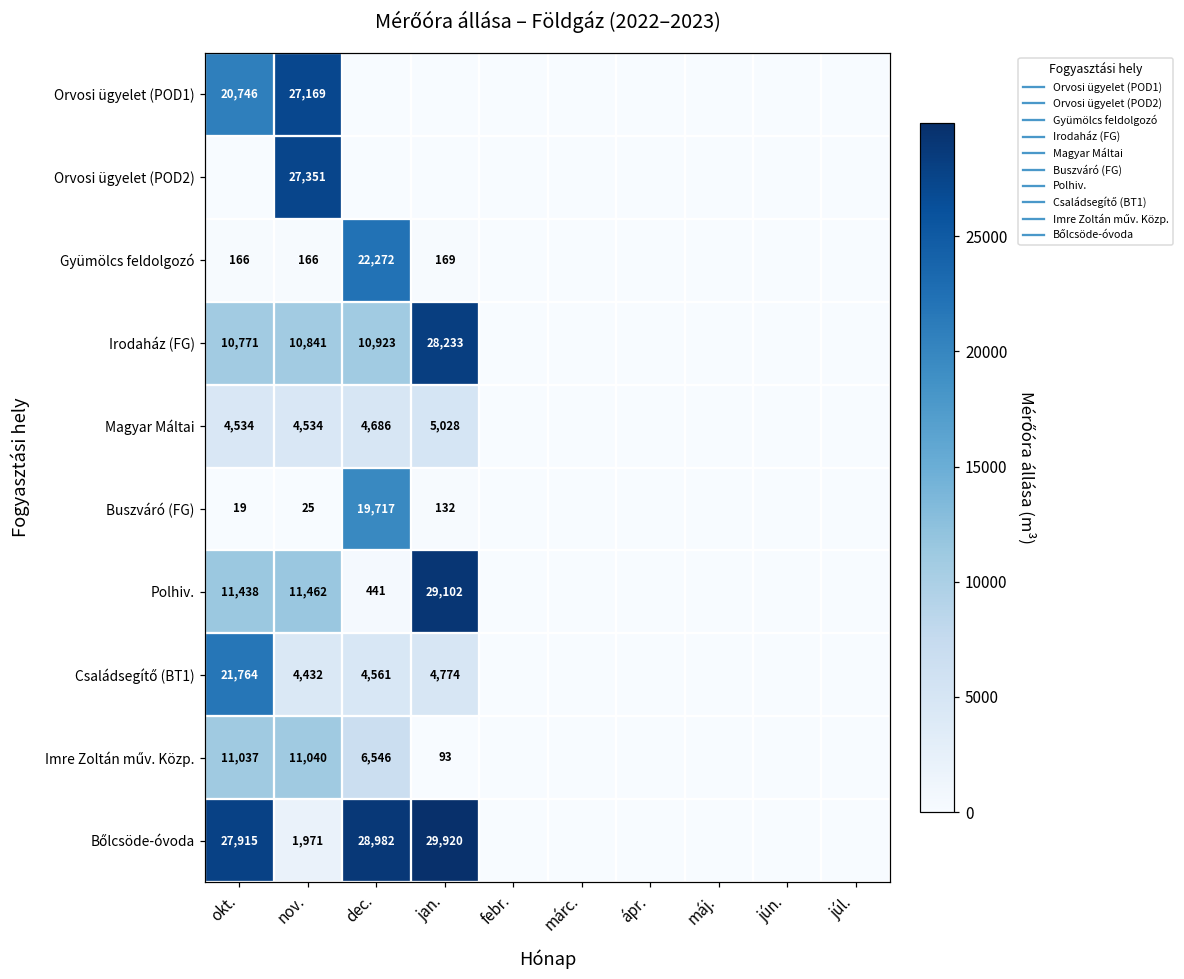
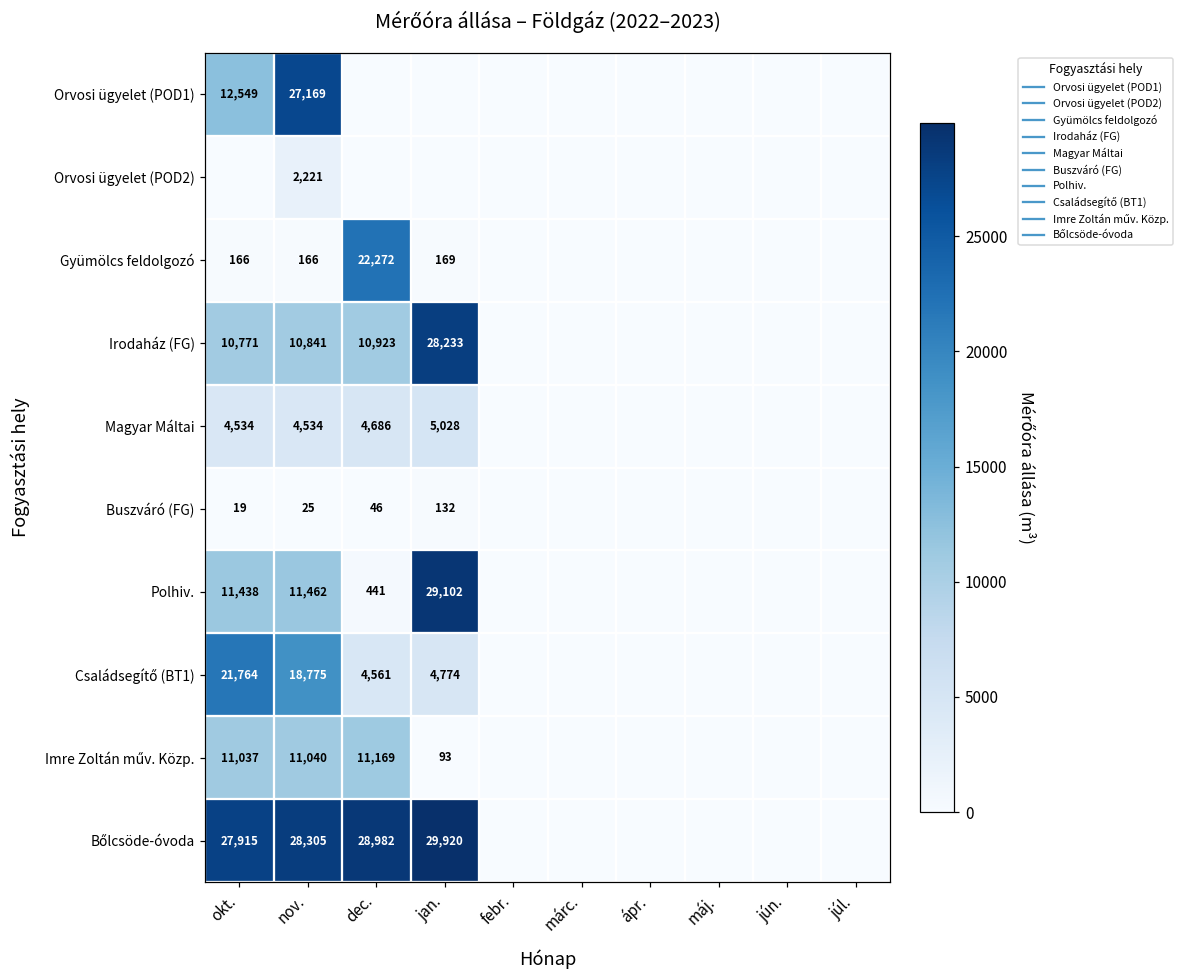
  {
    "Orvosi ügyelet (POD1)": {
-     "okt.": "20,746",
+     "okt.": "12,549",
      "nov.": "27,169"
    },
    "Orvosi ügyelet (POD2)": {
-     "nov.": "27,351"
+     "nov.": "2,221"
    },
    "Gyümölcs feldolgozó": {
      "okt.": "166",
      "nov.": "166",
      "dec.": "22,272",
      "jan.": "169"
    },
    "Irodaház (FG)": {
      "okt.": "10,771",
      "nov.": "10,841",
      "dec.": "10,923",
      "jan.": "28,233"
    },
    "Magyar Máltai": {
      "okt.": "4,534",
      "nov.": "4,534",
      "dec.": "4,686",
      "jan.": "5,028"
    },
    "Buszváró (FG)": {
      "okt.": "19",
      "nov.": "25",
-     "dec.": "19,717",
+     "dec.": "46",
      "jan.": "132"
    },
    "Polhiv.": {
      "okt.": "11,438",
      "nov.": "11,462",
      "dec.": "441",
      "jan.": "29,102"
    },
    "Családsegítő (BT1)": {
      "okt.": "21,764",
-     "nov.": "4,432",
+     "nov.": "18,775",
      "dec.": "4,561",
      "jan.": "4,774"
    },
    "Imre Zoltán műv. Közp.": {
      "okt.": "11,037",
      "nov.": "11,040",
-     "dec.": "6,546",
+     "dec.": "11,169",
      "jan.": "93"
    },
    "Bőlcsöde-óvoda": {
      "okt.": "27,915",
-     "nov.": "1,971",
+     "nov.": "28,305",
      "dec.": "28,982",
      "jan.": "29,920"
    }
  }
